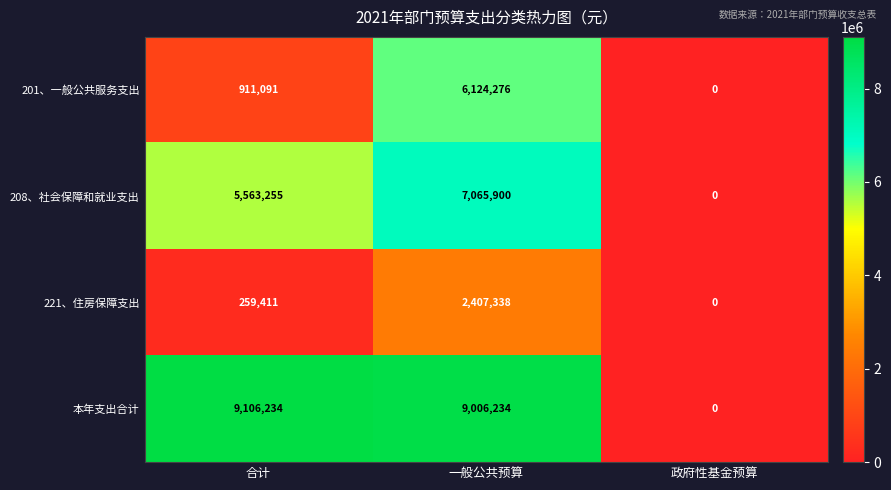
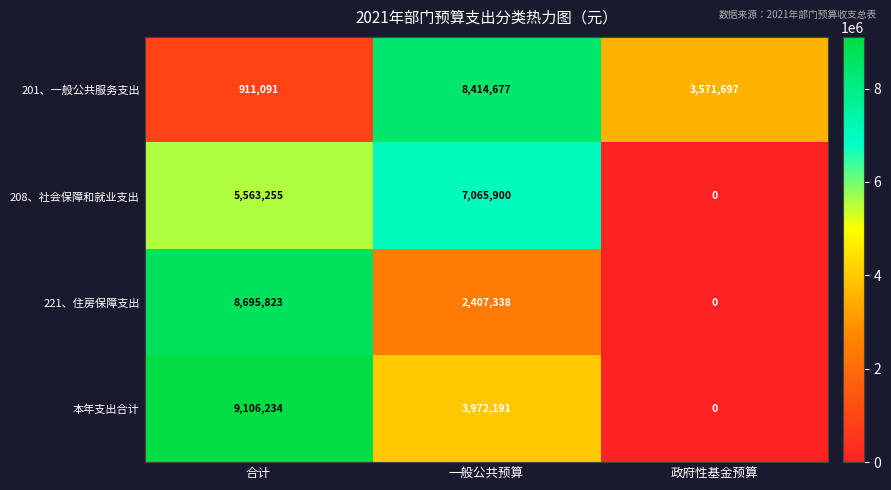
  {
    "201、一般公共服务支出": {
      "合计": "911,091",
-     "一般公共预算": "6,124,276",
-     "政府性基金预算": "0"
+     "一般公共预算": "8,414,677",
+     "政府性基金预算": "3,571,697"
    },
    "208、社会保障和就业支出": {
      "合计": "5,563,255",
      "一般公共预算": "7,065,900",
      "政府性基金预算": "0"
    },
    "221、住房保障支出": {
-     "合计": "259,411",
+     "合计": "8,695,823",
      "一般公共预算": "2,407,338",
      "政府性基金预算": "0"
    },
    "本年支出合计": {
      "合计": "9,106,234",
-     "一般公共预算": "9,006,234",
+     "一般公共预算": "3,972,191",
      "政府性基金预算": "0"
    }
  }
